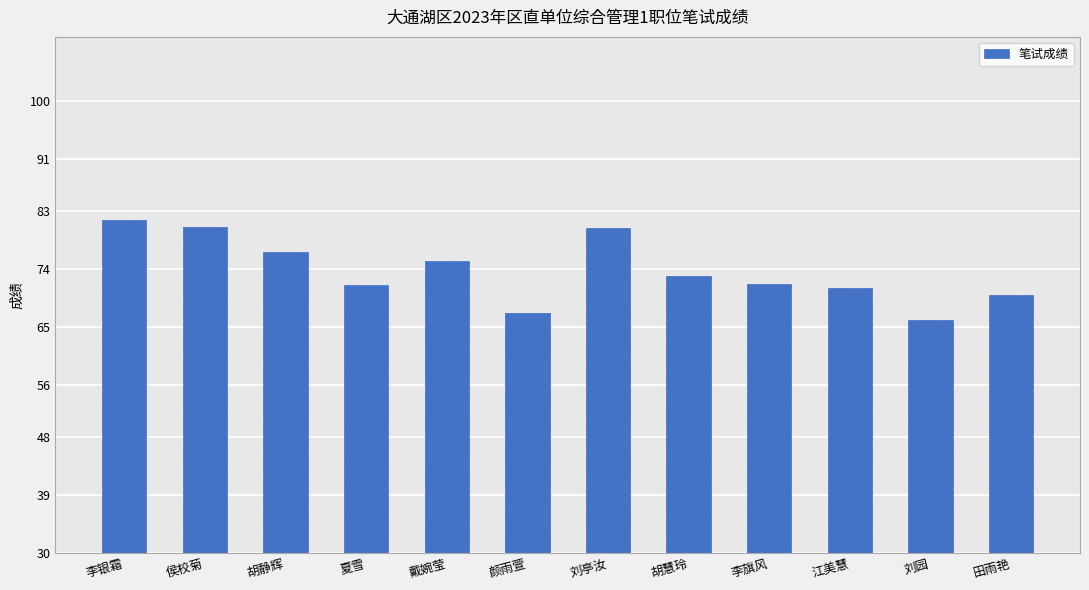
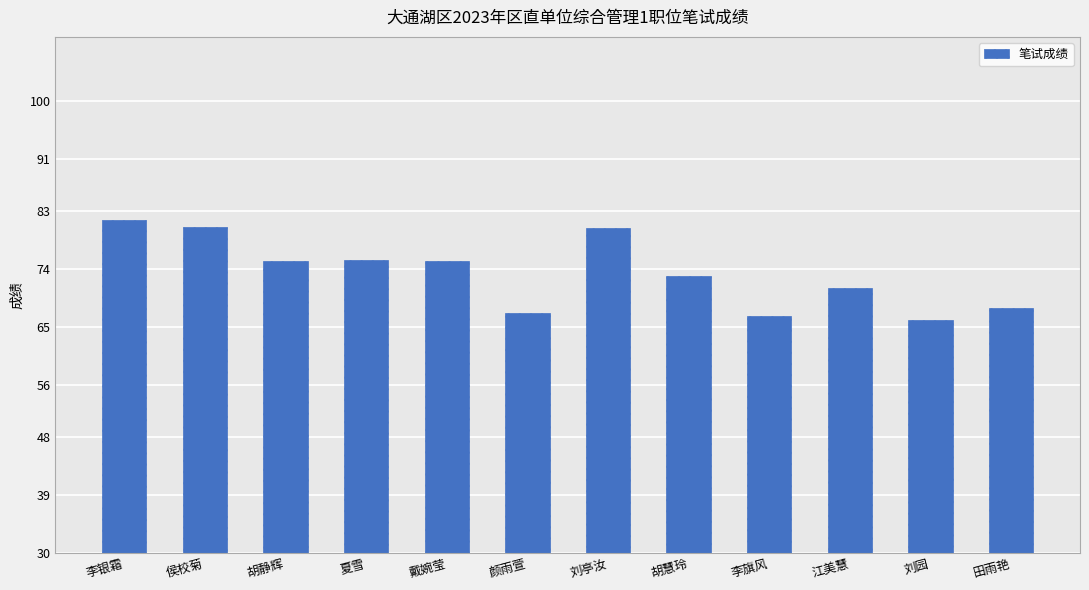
  {
    "李银霜": 82,
    "侯校菊": 81,
-   "胡静辉": 77,
-   "夏雪": 72,
+   "胡静辉": 75,
+   "夏雪": 75,
    "戴婉莹": 75,
    "颜雨萱": 67,
    "刘亭汝": 80,
    "胡慧玲": 73,
-   "李旗风": 72,
+   "李旗风": 67,
    "江美慧": 71,
    "刘园": 66,
-   "田雨艳": 70
+   "田雨艳": 68
  }
